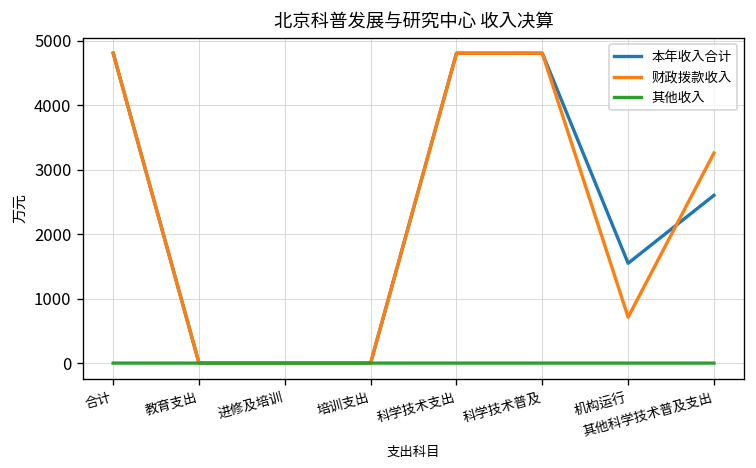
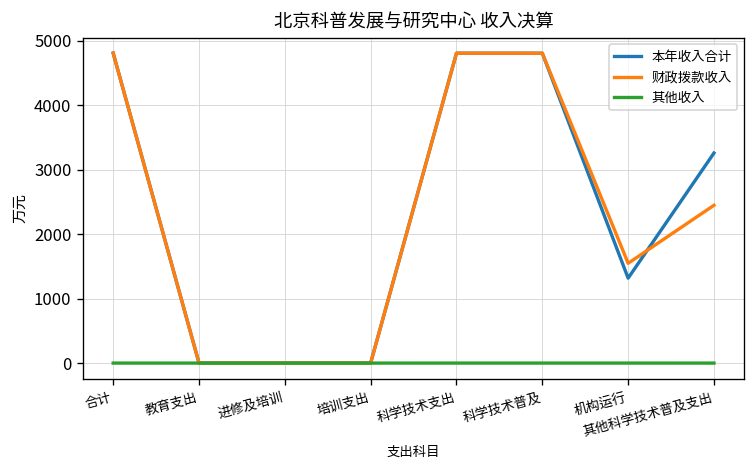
  {
    "本年收入合计": {
-     "机构运行": 1500,
-     "其他科学技术普及支出": 2600
+     "机构运行": 1300,
+     "其他科学技术普及支出": 3300
    },
    "财政拨款收入": {
-     "机构运行": 700,
-     "其他科学技术普及支出": 3300
+     "机构运行": 1500,
+     "其他科学技术普及支出": 2400
    },
    "其他收入": {
      "合计": 0,
      "科学技术支出": 0,
      "科学技术普及": 0,
      "机构运行": 0,
      "其他科学技术普及支出": 0
    }
  }
